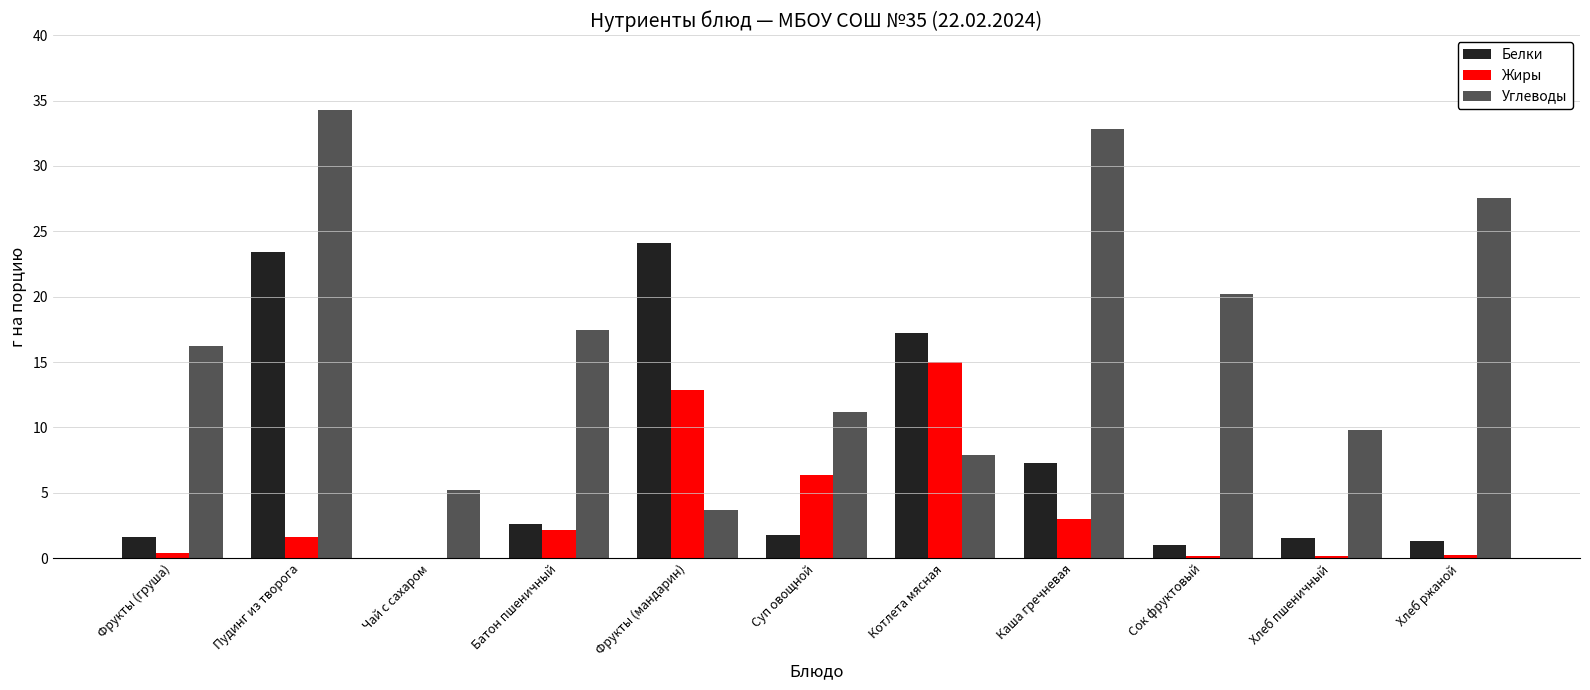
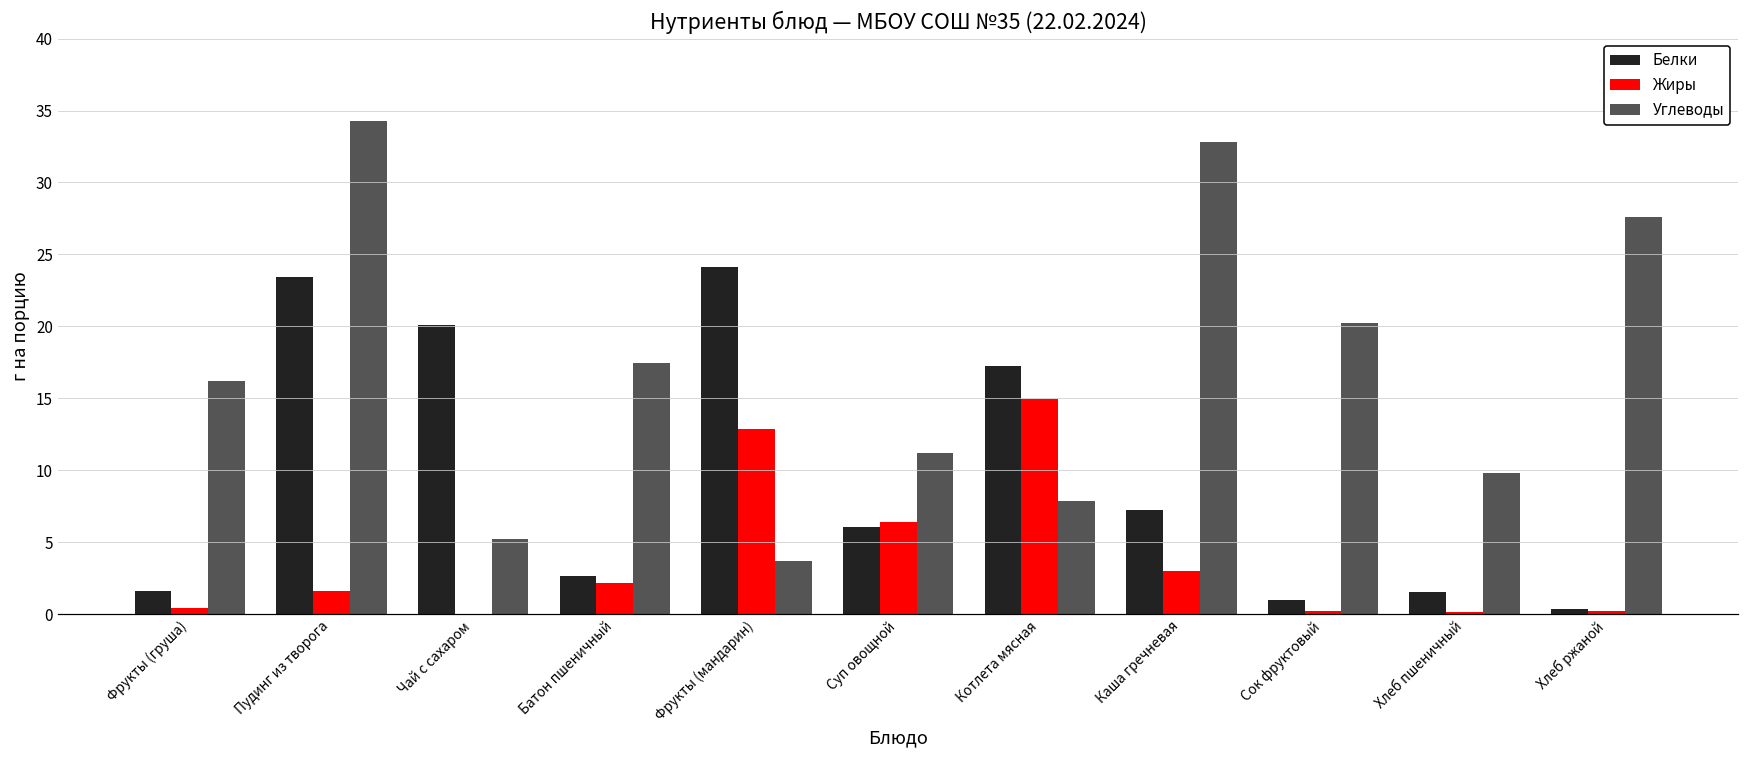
  {
    "Белки": {
      "Фрукты (груша)": 1.6,
      "Пудинг из творога": 23.4,
-     "Чай с сахаром": 0.0,
+     "Чай с сахаром": 20.1,
      "Батон пшеничный": 2.6,
      "Фрукты (мандарин)": 24.1,
-     "Суп овощной": 1.8,
+     "Суп овощной": 6.0,
      "Котлета мясная": 17.3,
      "Каша гречневая": 7.3,
      "Сок фруктовый": 1.0,
      "Хлеб пшеничный": 1.5,
-     "Хлеб ржаной": 1.3
+     "Хлеб ржаной": 0.4
    },
    "Жиры": {
      "Фрукты (груша)": 0.4,
      "Пудинг из творога": 1.6,
      "Чай с сахаром": 0.0,
      "Батон пшеничный": 2.1,
      "Фрукты (мандарин)": 12.9,
      "Суп овощной": 6.4,
      "Котлета мясная": 15.0,
      "Каша гречневая": 3.0,
      "Сок фруктовый": 0.2,
      "Хлеб ржаной": 0.2
    },
    "Углеводы": {
      "Фрукты (груша)": 16.2,
      "Пудинг из творога": 34.3,
      "Чай с сахаром": 5.2,
      "Батон пшеничный": 17.4,
      "Фрукты (мандарин)": 3.7,
      "Суп овощной": 11.2,
      "Котлета мясная": 7.9,
      "Каша гречневая": 32.8,
      "Сок фруктовый": 20.2,
      "Хлеб пшеничный": 9.8,
      "Хлеб ржаной": 27.6
    }
  }
